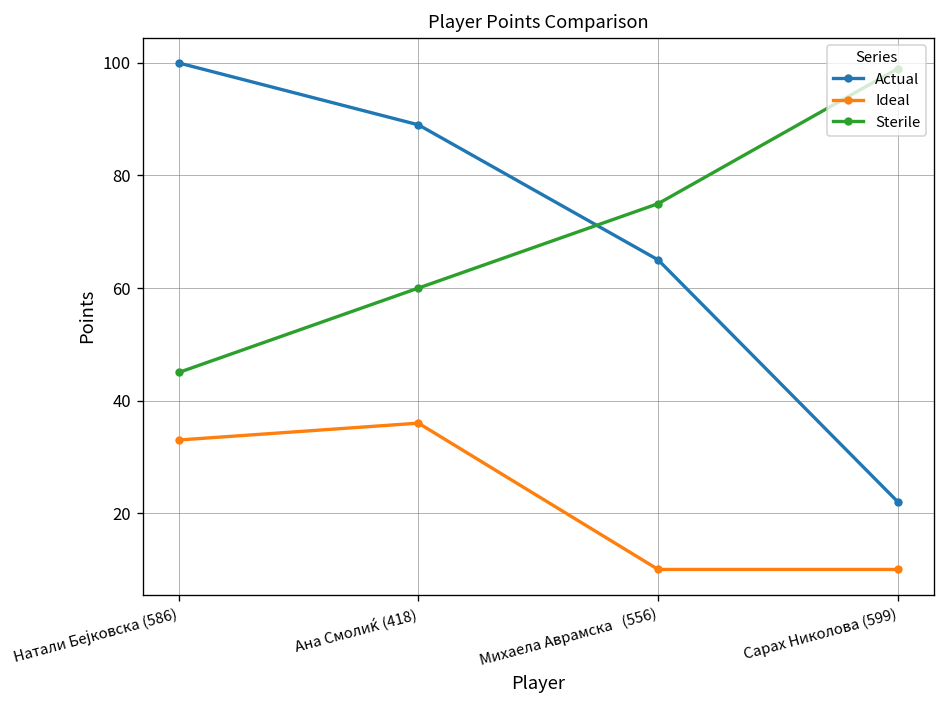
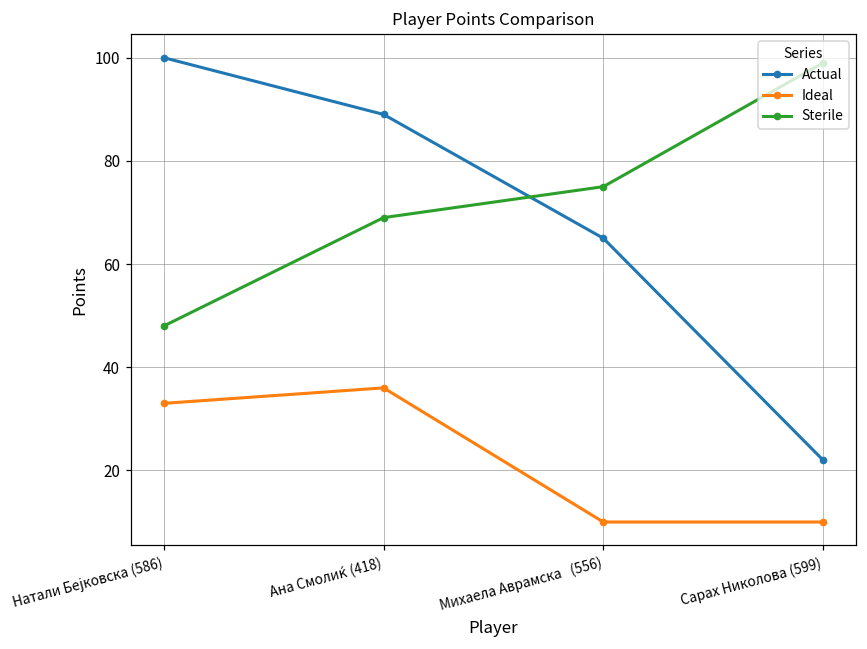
  {
    "Actual": {
      "Натали Бејковска (586)": 100,
      "Ана Смолиќ (418)": 89,
      "Михаела Аврамска (556)": 65,
      "Сарах Николова (599)": 22
    },
    "Ideal": {
      "Натали Бејковска (586)": 33,
      "Ана Смолиќ (418)": 36,
      "Михаела Аврамска (556)": 10,
      "Сарах Николова (599)": 10
    },
    "Sterile": {
-     "Натали Бејковска (586)": 45,
-     "Ана Смолиќ (418)": 60,
+     "Натали Бејковска (586)": 48,
+     "Ана Смолиќ (418)": 69,
      "Михаела Аврамска (556)": 75
    }
  }
